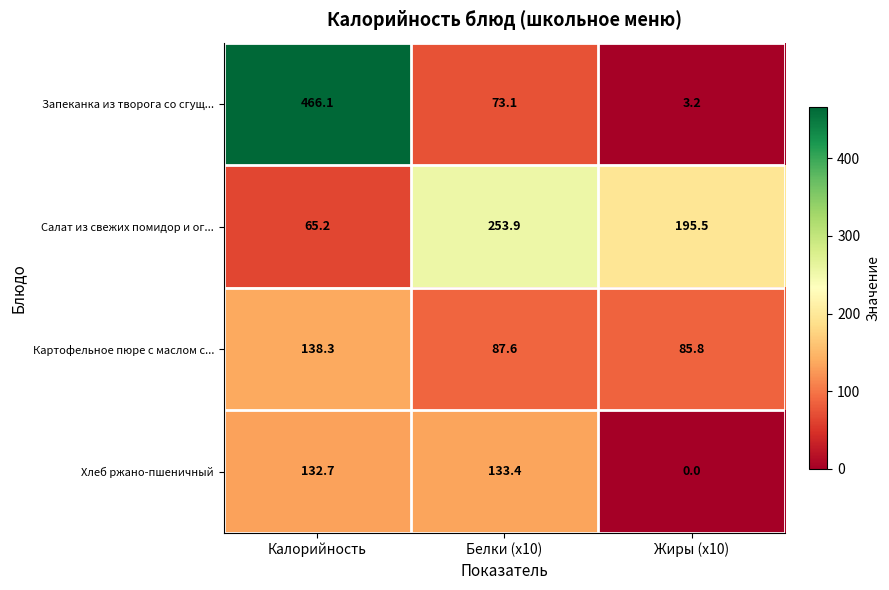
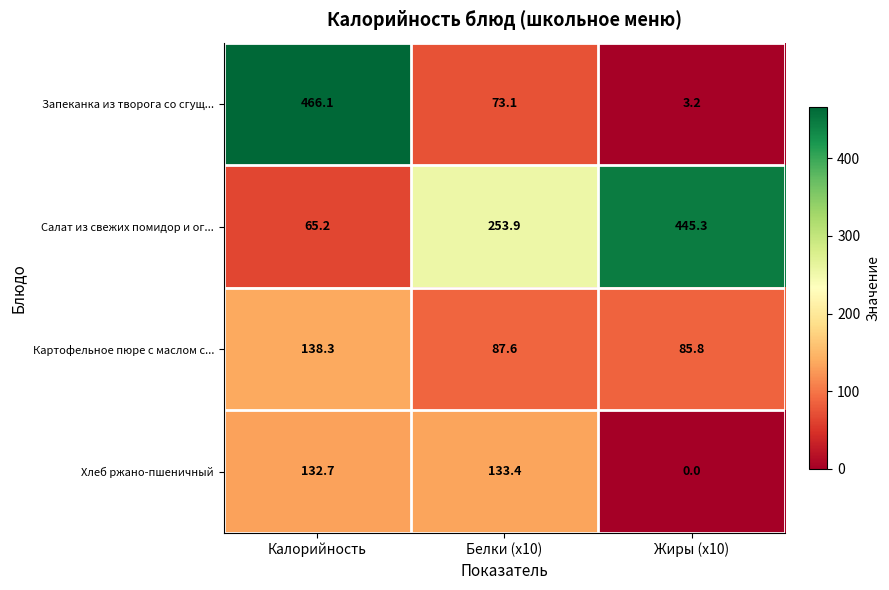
  {
    "Запеканка из творога со сгущ...": {
      "Калорийность": 466.1,
      "Белки (x10)": 73.1,
      "Жиры (x10)": 3.2
    },
    "Салат из свежих помидор и ог...": {
      "Калорийность": 65.2,
      "Белки (x10)": 253.9,
-     "Жиры (x10)": 195.5
+     "Жиры (x10)": 445.3
    },
    "Картофельное пюре с маслом с...": {
      "Калорийность": 138.3,
      "Белки (x10)": 87.6,
      "Жиры (x10)": 85.8
    },
    "Хлеб ржано-пшеничный": {
      "Калорийность": 132.7,
      "Белки (x10)": 133.4,
      "Жиры (x10)": 0.0
    }
  }
